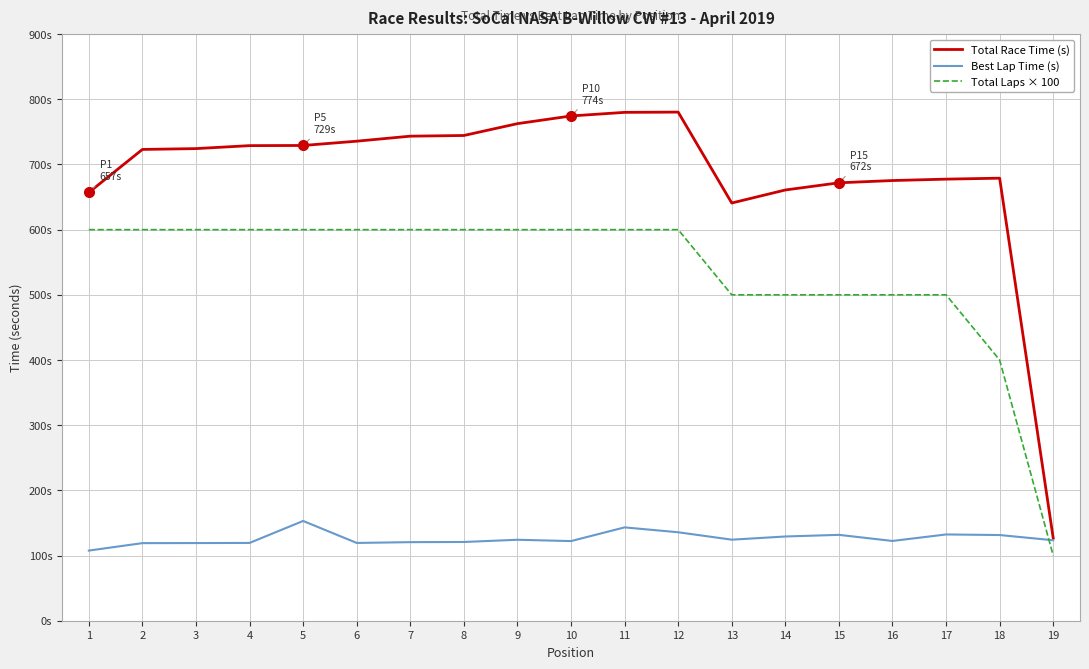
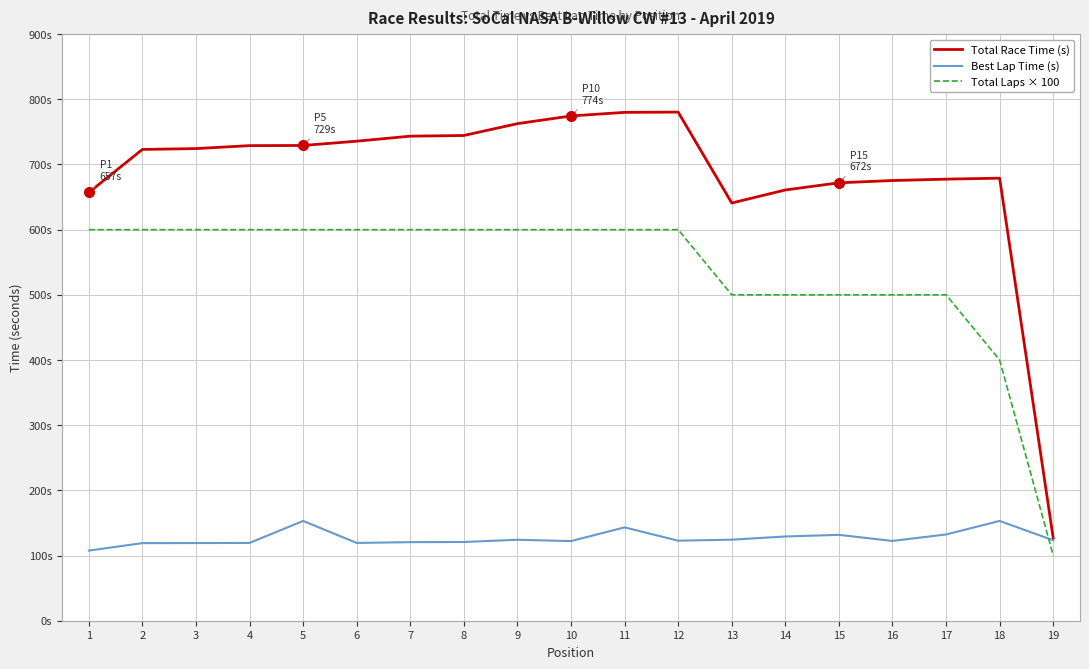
  {
    "Best Lap Time (s)": {
      "1": "110s",
      "2": "120s",
      "3": "120s",
      "4": "120s",
      "5": "150s",
      "6": "120s",
      "7": "120s",
      "8": "120s",
      "9": "120s",
      "10": "120s",
      "11": "140s",
-     "12": "140s",
+     "12": "120s",
      "13": "120s",
      "14": "130s",
      "15": "130s",
      "16": "120s",
      "17": "130s",
-     "18": "130s"
+     "18": "150s"
    },
    "Total Laps × 100": {
      "1": "600s",
      "2": "600s",
      "3": "600s",
      "4": "600s",
      "5": "600s",
      "6": "600s",
      "7": "600s",
      "8": "600s",
      "9": "600s",
      "10": "600s",
      "11": "600s",
      "12": "600s",
      "13": "500s",
      "14": "500s",
      "15": "500s",
      "16": "500s",
      "17": "500s",
      "18": "400s",
      "19": "100s"
    }
  }
